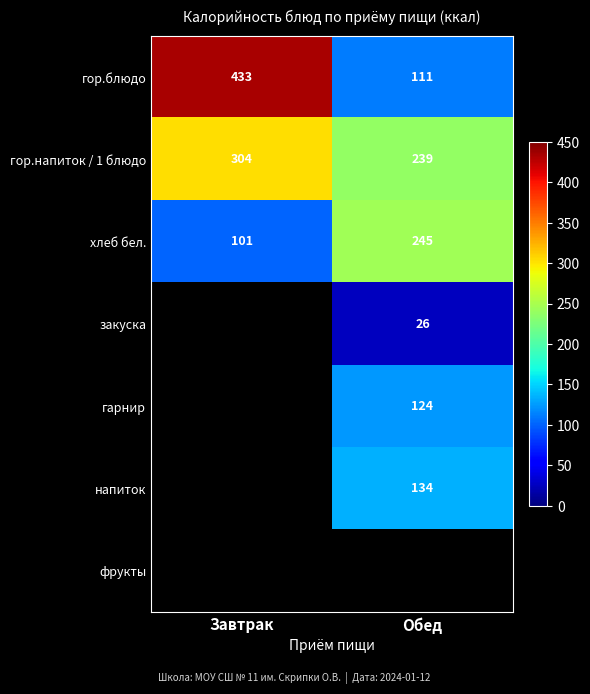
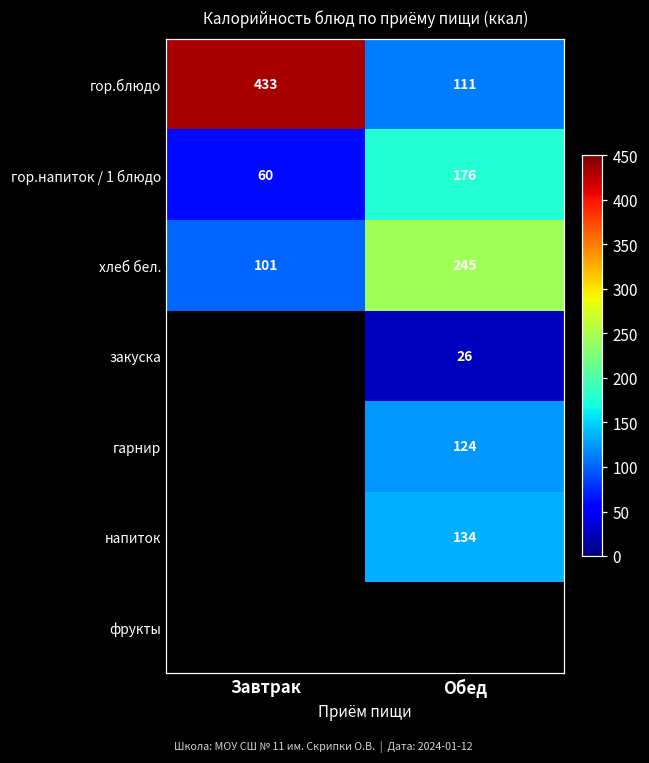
  {
    "гор.блюдо": {
      "Завтрак": 433,
      "Обед": 111
    },
    "гор.напиток / 1 блюдо": {
-     "Завтрак": 304,
-     "Обед": 239
+     "Завтрак": 60,
+     "Обед": 176
    },
    "хлеб бел.": {
      "Завтрак": 101,
      "Обед": 245
    },
    "закуска": {
      "Обед": 26
    },
    "гарнир": {
      "Обед": 124
    },
    "напиток": {
      "Обед": 134
    }
  }
